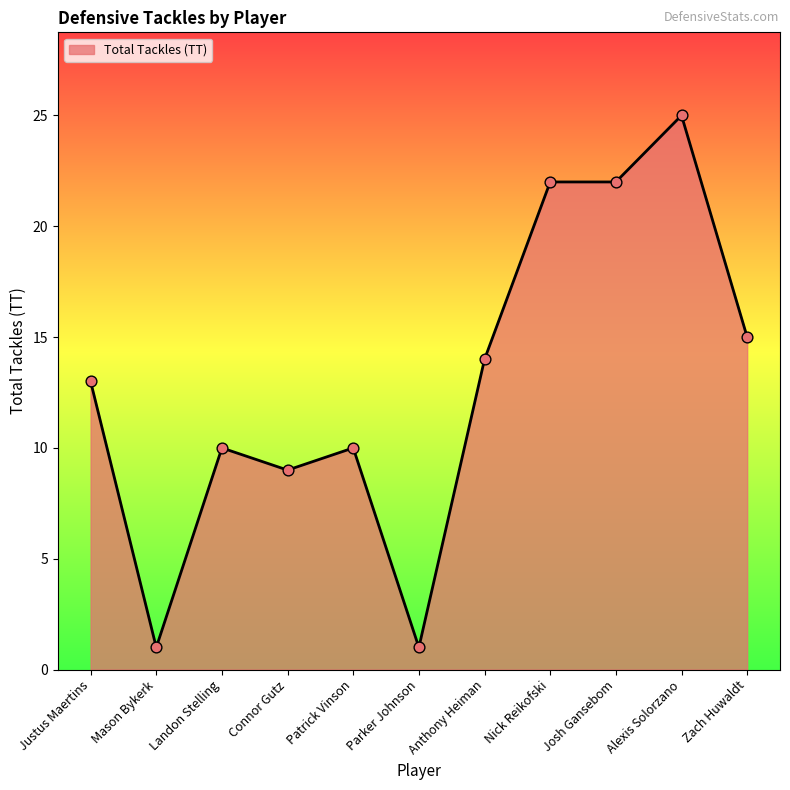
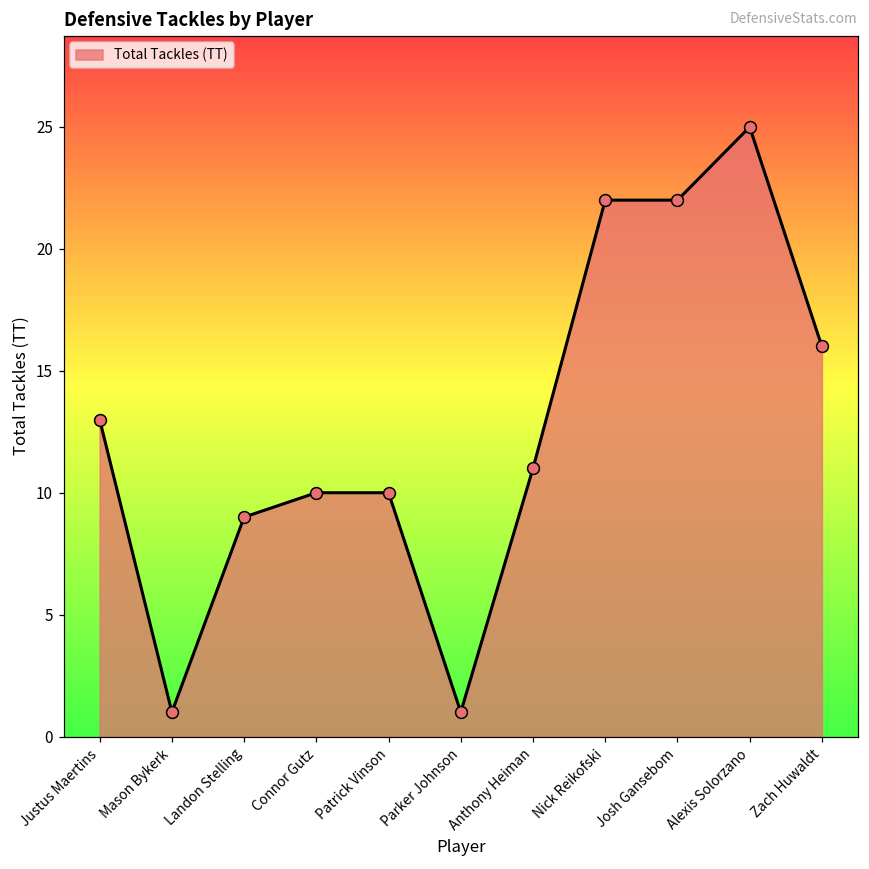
  {
    "Justus Maertins": 13,
    "Mason Bykerk": 1,
-   "Landon Stelling": 10,
-   "Connor Gutz": 9,
+   "Landon Stelling": 9,
+   "Connor Gutz": 10,
    "Patrick Vinson": 10,
    "Parker Johnson": 1,
-   "Anthony Heiman": 14,
+   "Anthony Heiman": 11,
    "Nick Reikofski": 22,
    "Josh Gansebom": 22,
    "Alexis Solorzano": 25,
-   "Zach Huwaldt": 15
+   "Zach Huwaldt": 16
  }
